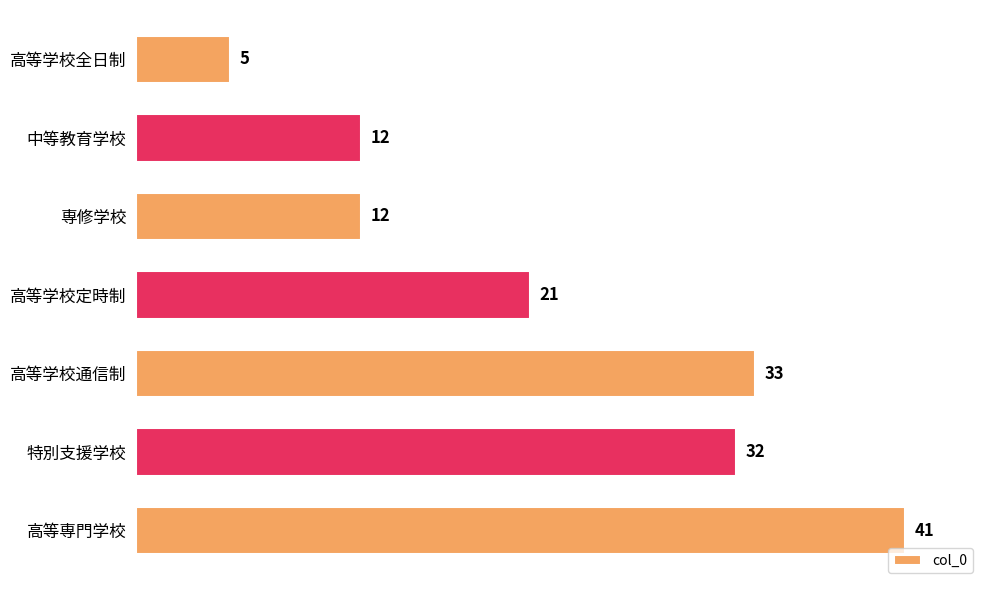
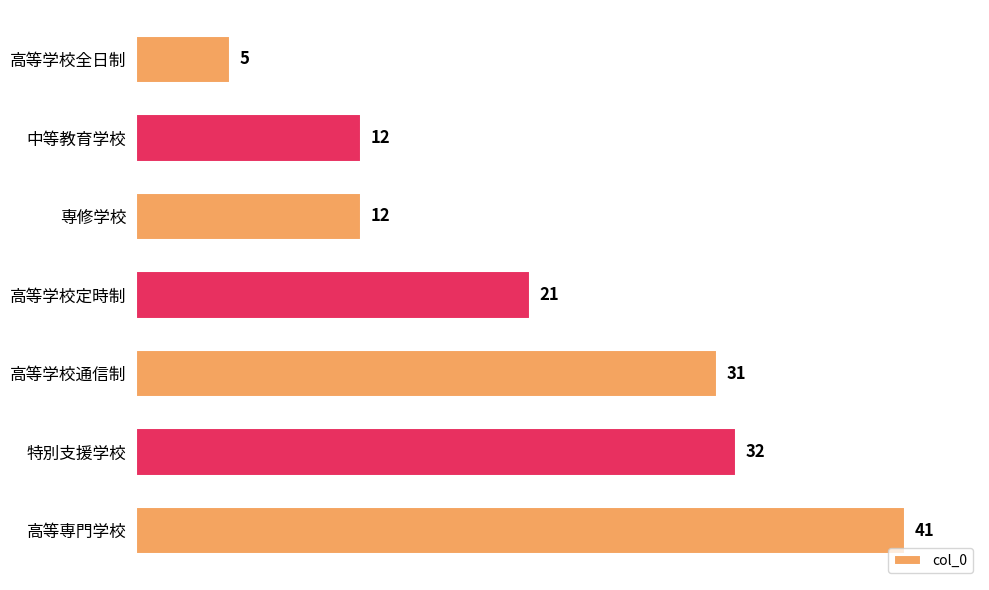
  {
    "高等学校全日制": 5,
    "中等教育学校": 12,
    "専修学校": 12,
    "高等学校定時制": 21,
-   "高等学校通信制": 33,
+   "高等学校通信制": 31,
    "特別支援学校": 32,
    "高等専門学校": 41
  }
